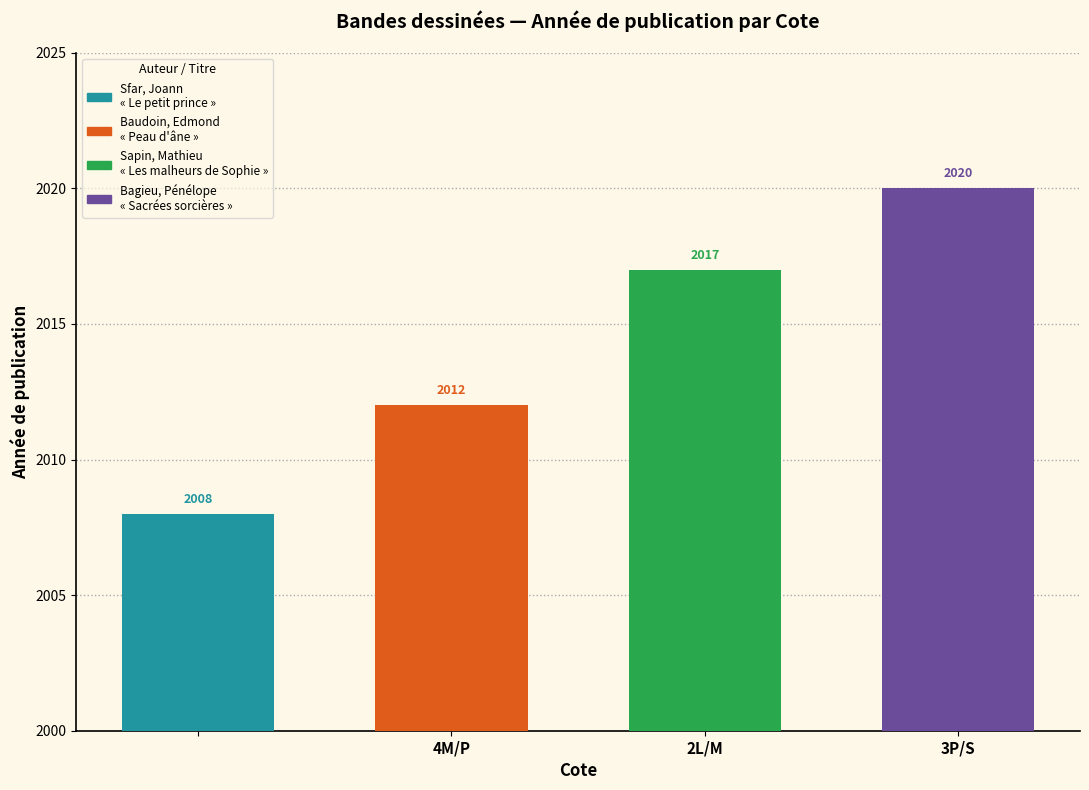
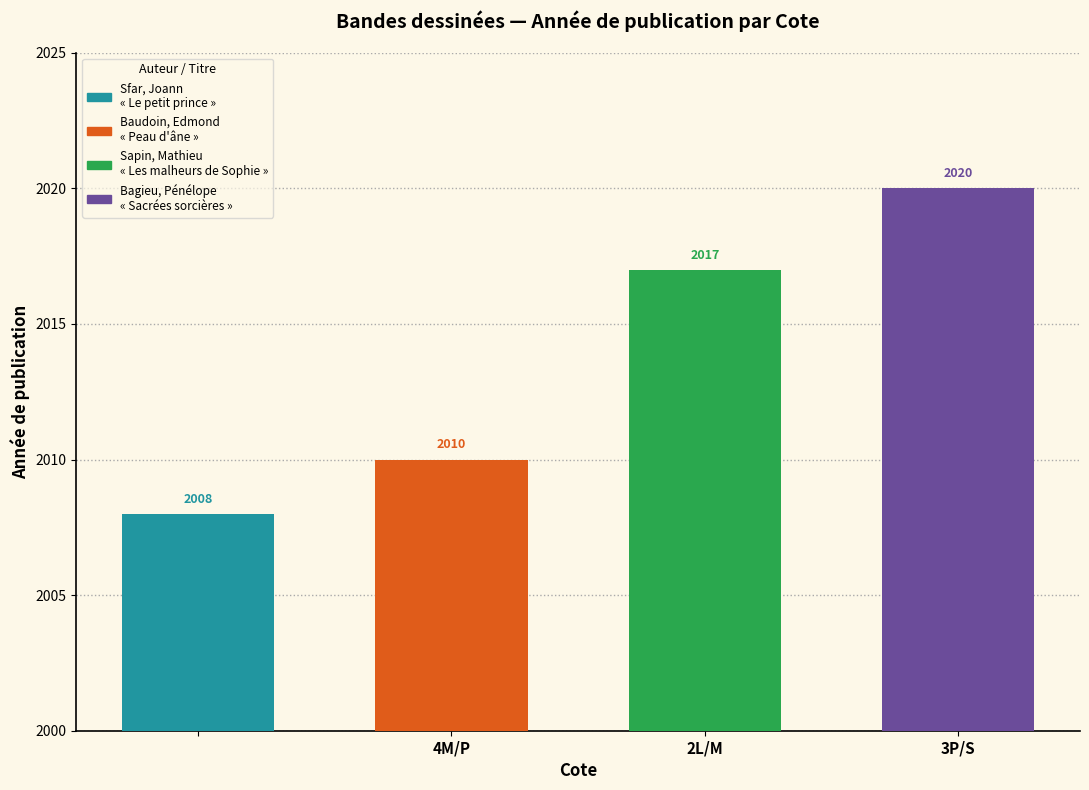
  {
-   "4M/P": 2012,
+   "4M/P": 2010,
    "2L/M": 2017,
    "3P/S": 2020
  }
